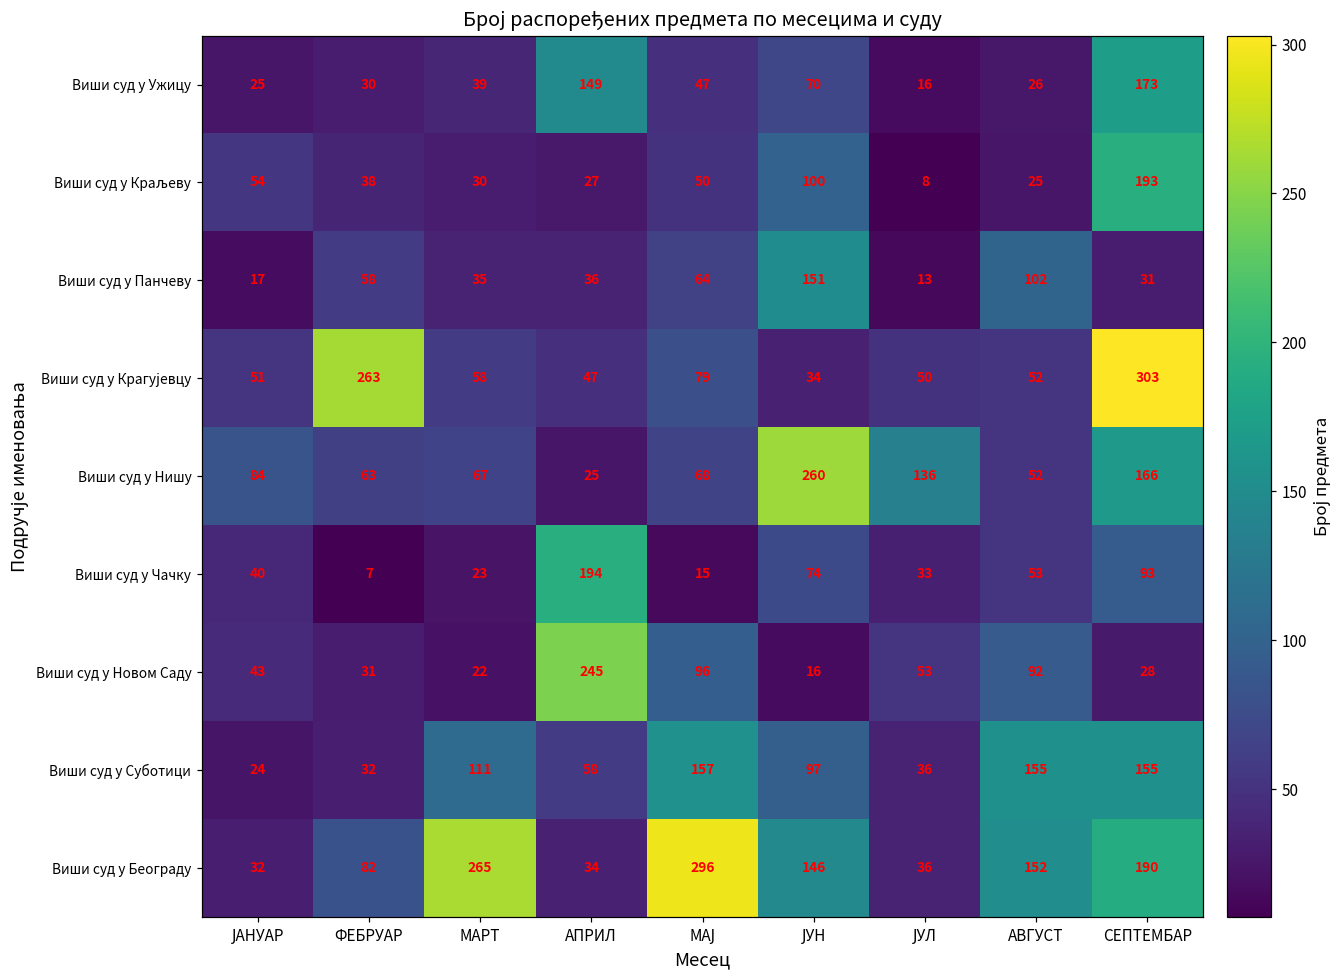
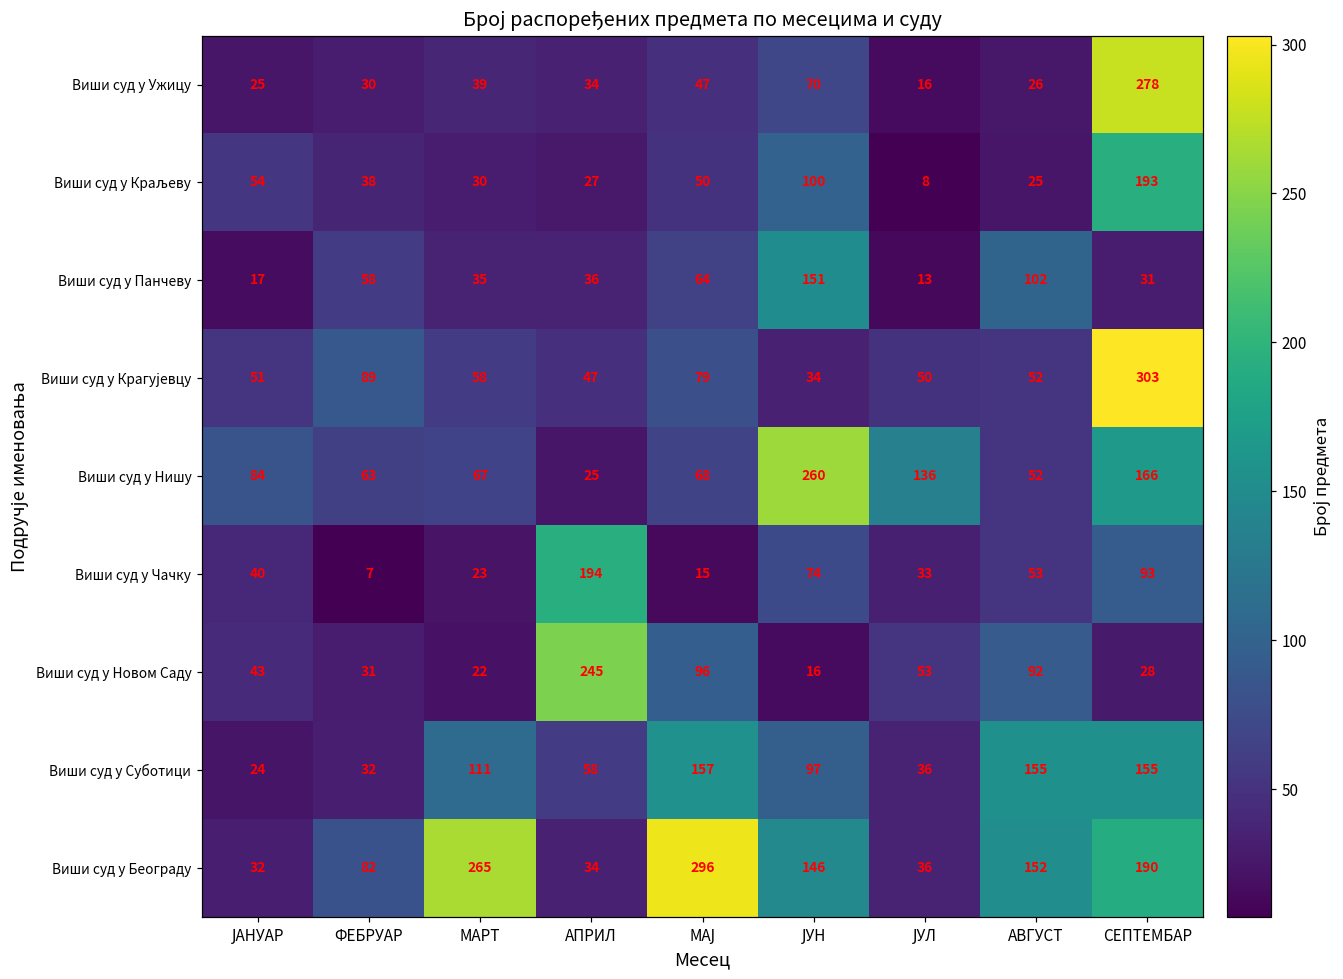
  {
    "Виши суд у Ужицу": {
      "ЈАНУАР": 25,
      "ФЕБРУАР": 30,
      "МАРТ": 39,
-     "АПРИЛ": 149,
+     "АПРИЛ": 34,
      "МАЈ": 47,
      "ЈУН": 70,
      "ЈУЛ": 16,
      "АВГУСТ": 26,
-     "СЕПТЕМБАР": 173
+     "СЕПТЕМБАР": 278
    },
    "Виши суд у Краљеву": {
      "ЈАНУАР": 54,
      "ФЕБРУАР": 38,
      "МАРТ": 30,
      "АПРИЛ": 27,
      "МАЈ": 50,
      "ЈУН": 100,
      "ЈУЛ": 8,
      "АВГУСТ": 25,
      "СЕПТЕМБАР": 193
    },
    "Виши суд у Панчеву": {
      "ЈАНУАР": 17,
      "ФЕБРУАР": 58,
      "МАРТ": 35,
      "АПРИЛ": 36,
      "МАЈ": 64,
      "ЈУН": 151,
      "ЈУЛ": 13,
      "АВГУСТ": 102,
      "СЕПТЕМБАР": 31
    },
    "Виши суд у Крагујевцу": {
      "ЈАНУАР": 51,
-     "ФЕБРУАР": 263,
+     "ФЕБРУАР": 89,
      "МАРТ": 58,
      "АПРИЛ": 47,
      "МАЈ": 79,
      "ЈУН": 34,
      "ЈУЛ": 50,
      "АВГУСТ": 52,
      "СЕПТЕМБАР": 303
    },
    "Виши суд у Нишу": {
      "ЈАНУАР": 84,
      "ФЕБРУАР": 63,
      "МАРТ": 67,
      "АПРИЛ": 25,
      "МАЈ": 68,
      "ЈУН": 260,
      "ЈУЛ": 136,
      "АВГУСТ": 52,
      "СЕПТЕМБАР": 166
    },
    "Виши суд у Чачку": {
      "ЈАНУАР": 40,
      "ФЕБРУАР": 7,
      "МАРТ": 23,
      "АПРИЛ": 194,
      "МАЈ": 15,
      "ЈУН": 74,
      "ЈУЛ": 33,
      "АВГУСТ": 53,
      "СЕПТЕМБАР": 93
    },
    "Виши суд у Новом Саду": {
      "ЈАНУАР": 43,
      "ФЕБРУАР": 31,
      "МАРТ": 22,
      "АПРИЛ": 245,
      "МАЈ": 96,
      "ЈУН": 16,
      "ЈУЛ": 53,
      "АВГУСТ": 92,
      "СЕПТЕМБАР": 28
    },
    "Виши суд у Суботици": {
      "ЈАНУАР": 24,
      "ФЕБРУАР": 32,
      "МАРТ": 111,
      "АПРИЛ": 58,
      "МАЈ": 157,
      "ЈУН": 97,
      "ЈУЛ": 36,
      "АВГУСТ": 155,
      "СЕПТЕМБАР": 155
    },
    "Виши суд у Београду": {
      "ЈАНУАР": 32,
      "ФЕБРУАР": 82,
      "МАРТ": 265,
      "АПРИЛ": 34,
      "МАЈ": 296,
      "ЈУН": 146,
      "ЈУЛ": 36,
      "АВГУСТ": 152,
      "СЕПТЕМБАР": 190
    }
  }
